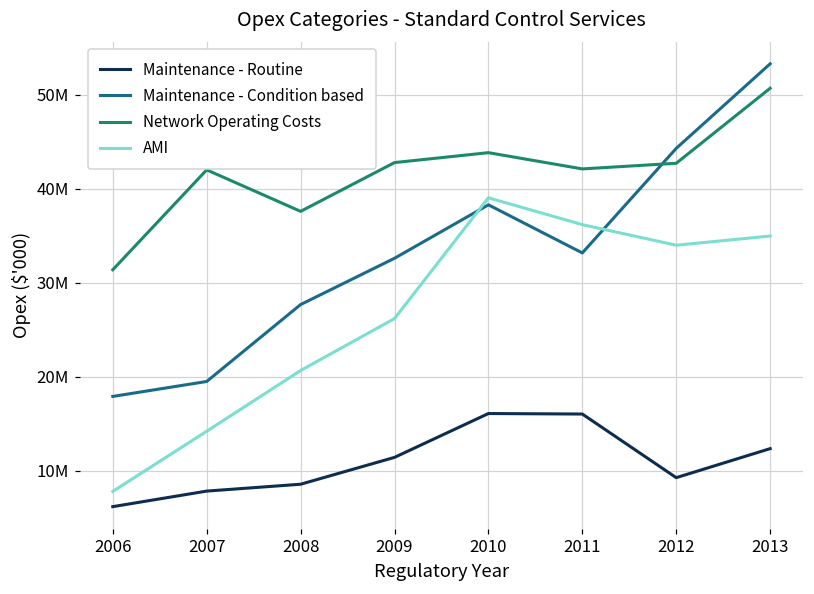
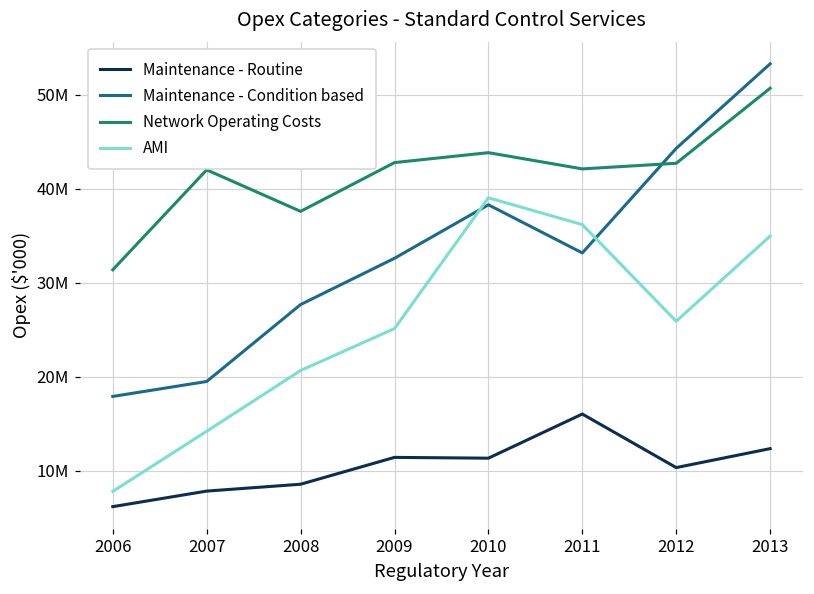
  {
    "Maintenance - Routine": {
      "2006": 6000000,
      "2007": 8000000,
      "2008": 9000000,
      "2009": 11000000,
-     "2010": 16000000,
+     "2010": 11000000,
      "2011": 16000000,
-     "2012": 9000000,
+     "2012": 10000000,
      "2013": 12000000
    },
    "AMI": {
      "2006": 8000000,
      "2007": 14000000,
      "2008": 21000000,
-     "2009": 26000000,
+     "2009": 25000000,
      "2010": 39000000,
      "2011": 36000000,
-     "2012": 34000000,
+     "2012": 26000000,
      "2013": 35000000
    }
  }
